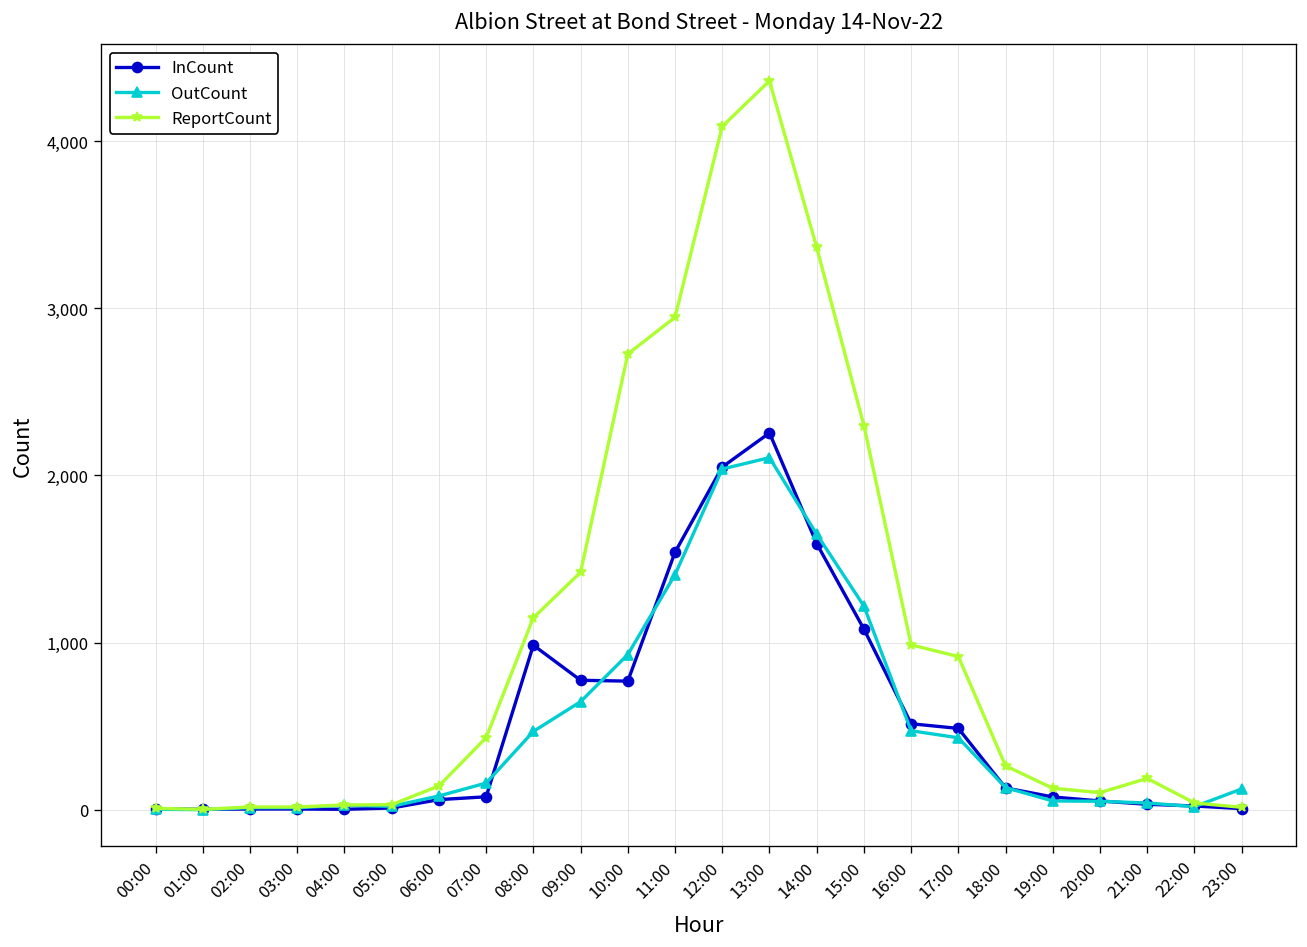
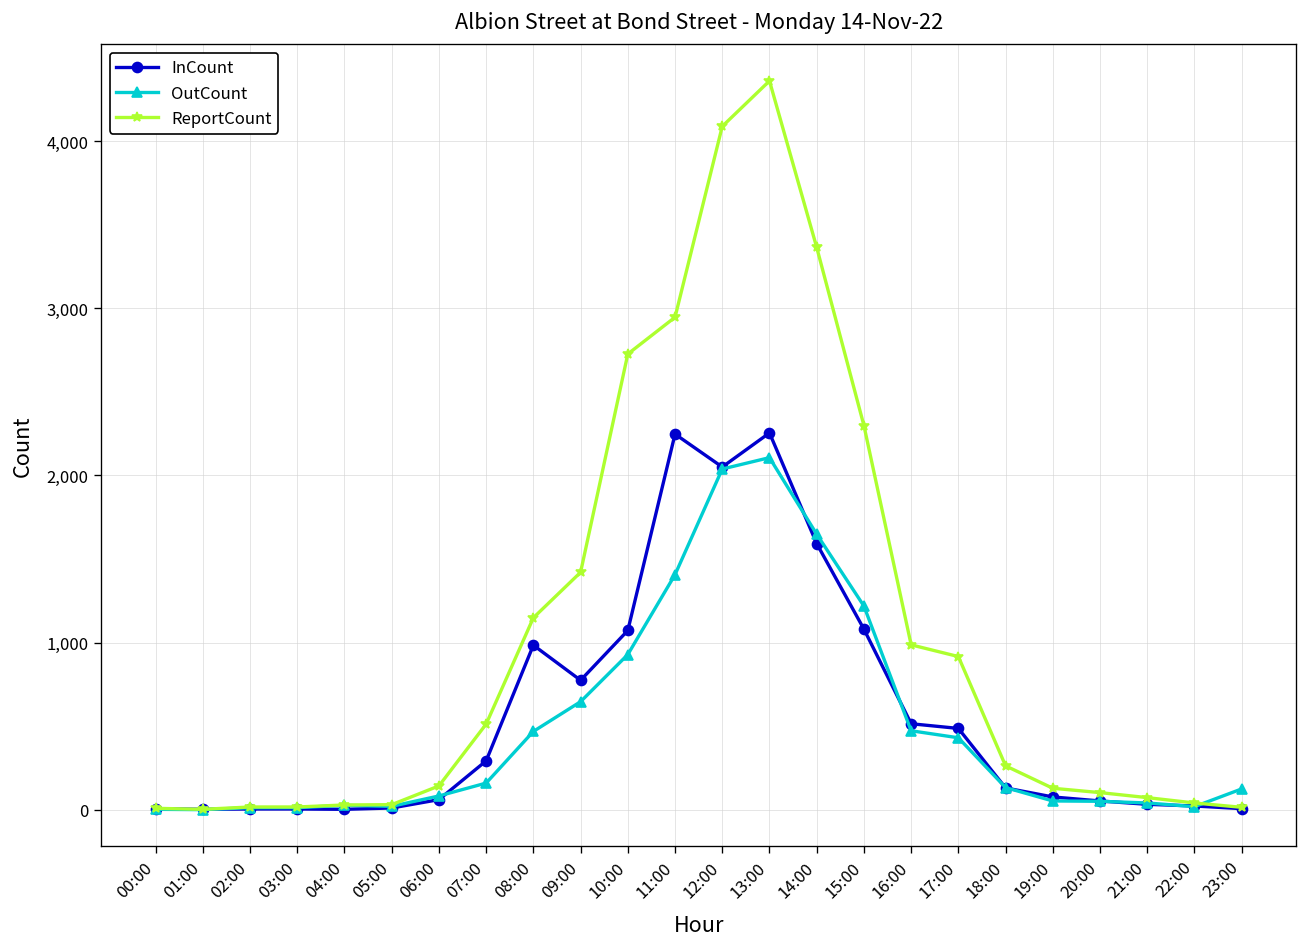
  {
    "InCount": {
      "04:00": "0",
      "06:00": "60",
-     "07:00": "80",
+     "07:00": "290",
      "08:00": "980",
      "09:00": "770",
-     "10:00": "770",
-     "11:00": "1,540",
+     "10:00": "1,070",
+     "11:00": "2,250",
      "13:00": "2,250",
      "14:00": "1,590",
      "15:00": "1,080",
      "16:00": "510",
      "17:00": "490",
      "19:00": "80"
    },
    "OutCount": {
      "06:00": "80",
      "07:00": "160",
      "08:00": "470",
      "09:00": "650",
      "10:00": "930",
      "11:00": "1,410",
      "13:00": "2,110",
      "14:00": "1,650",
      "15:00": "1,220",
      "16:00": "470",
      "17:00": "430",
      "19:00": "50",
      "23:00": "120"
    },
    "ReportCount": {
      "06:00": "140",
-     "07:00": "430",
+     "07:00": "510",
      "08:00": "1,150",
      "09:00": "1,420",
      "10:00": "2,730",
      "11:00": "2,950",
      "12:00": "4,090",
      "13:00": "4,360",
      "14:00": "3,360",
      "15:00": "2,300",
      "16:00": "990",
      "17:00": "920",
      "18:00": "260",
      "19:00": "130",
      "20:00": "100",
-     "21:00": "190"
+     "21:00": "70"
    }
  }
